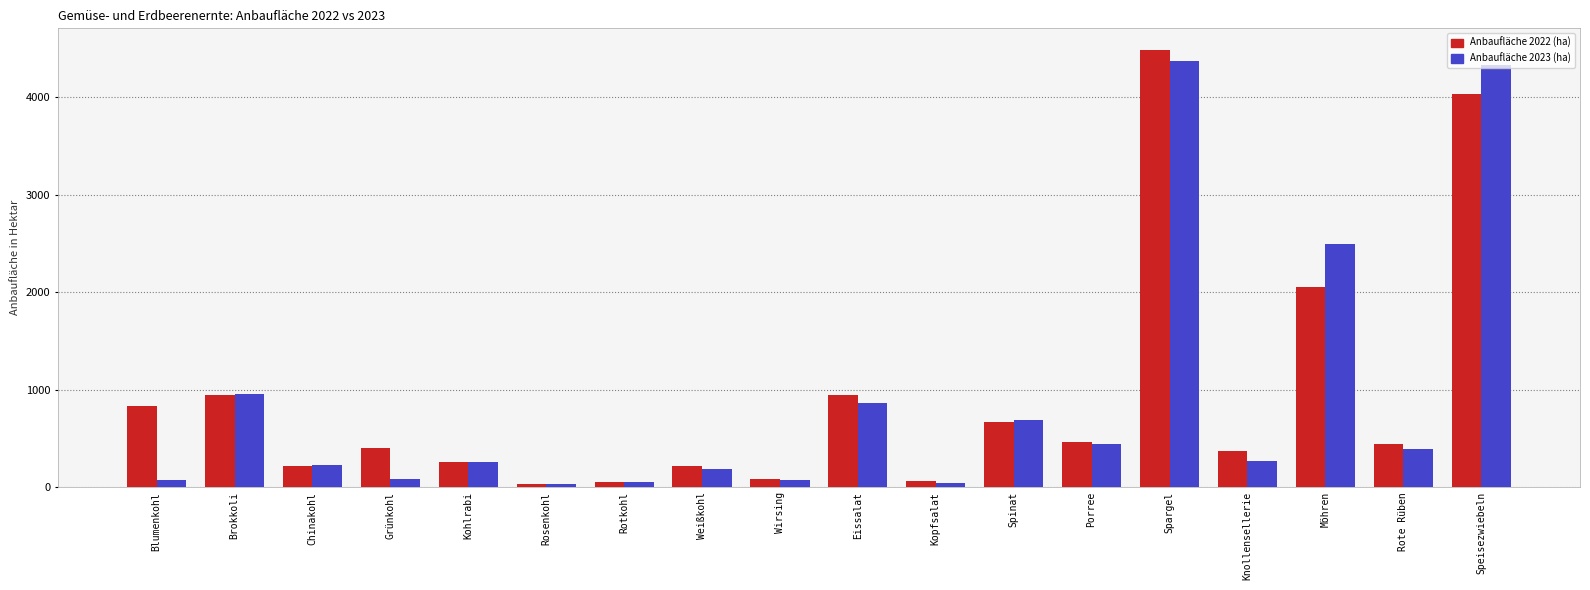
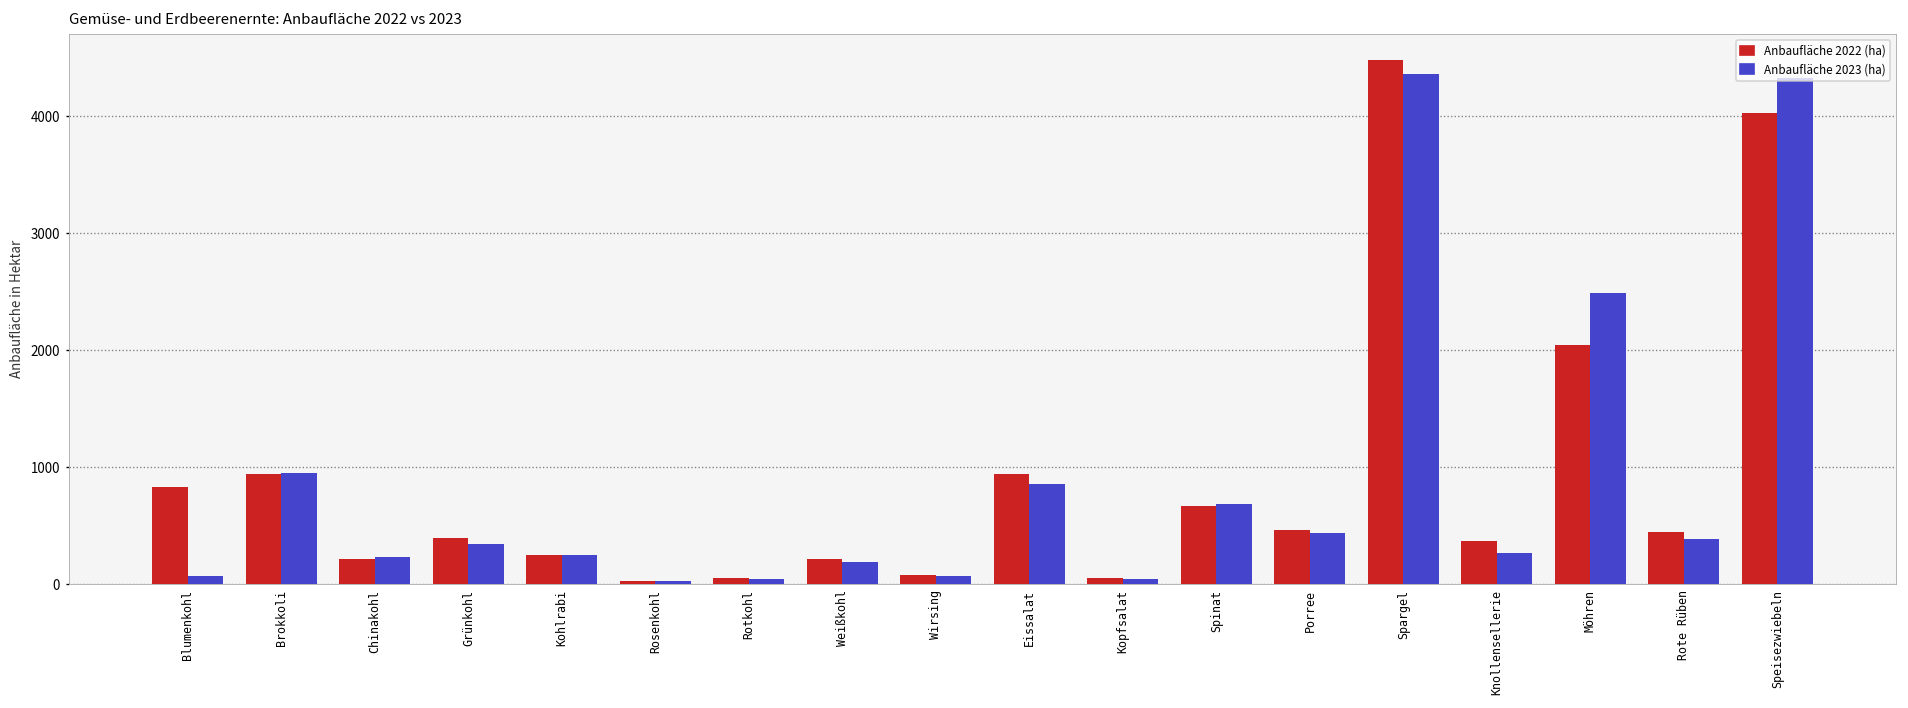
  {
    "Anbaufläche 2022 (ha)": {
      "Blumenkohl": 800,
      "Brokkoli": 900,
      "Chinakohl": 200,
      "Grünkohl": 400,
      "Kohlrabi": 300,
      "Rosenkohl": 0,
      "Rotkohl": 100,
      "Weißkohl": 200,
      "Wirsing": 100,
      "Eissalat": 900,
      "Kopfsalat": 100,
      "Spinat": 700,
      "Porree": 500,
      "Spargel": 4500,
      "Knollensellerie": 400,
      "Möhren": 2000,
      "Rote Rüben": 400,
      "Speisezwiebeln": 4000
    },
    "Anbaufläche 2023 (ha)": {
      "Blumenkohl": 100,
      "Brokkoli": 1000,
      "Chinakohl": 200,
-     "Grünkohl": 100,
+     "Grünkohl": 300,
      "Kohlrabi": 300,
      "Rosenkohl": 0,
      "Rotkohl": 0,
      "Weißkohl": 200,
      "Wirsing": 100,
      "Eissalat": 900,
      "Kopfsalat": 0,
      "Spinat": 700,
      "Porree": 400,
      "Spargel": 4400,
      "Knollensellerie": 300,
      "Möhren": 2500,
      "Rote Rüben": 400
    }
  }
